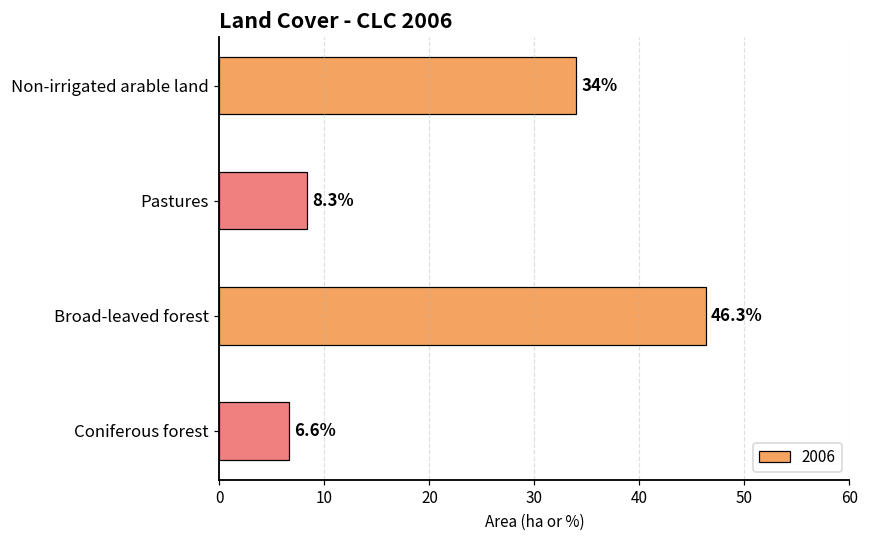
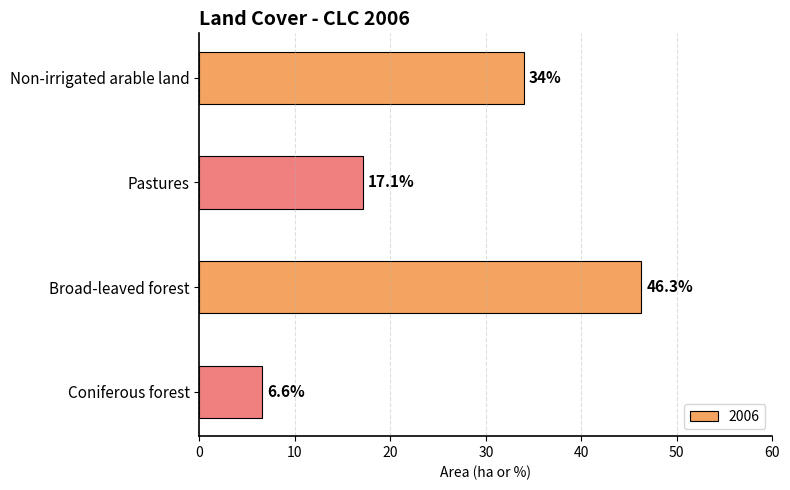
  {
    "Non-irrigated arable land": "34%",
-   "Pastures": "8.3%",
+   "Pastures": "17.1%",
    "Broad-leaved forest": "46.3%",
    "Coniferous forest": "6.6%"
  }
